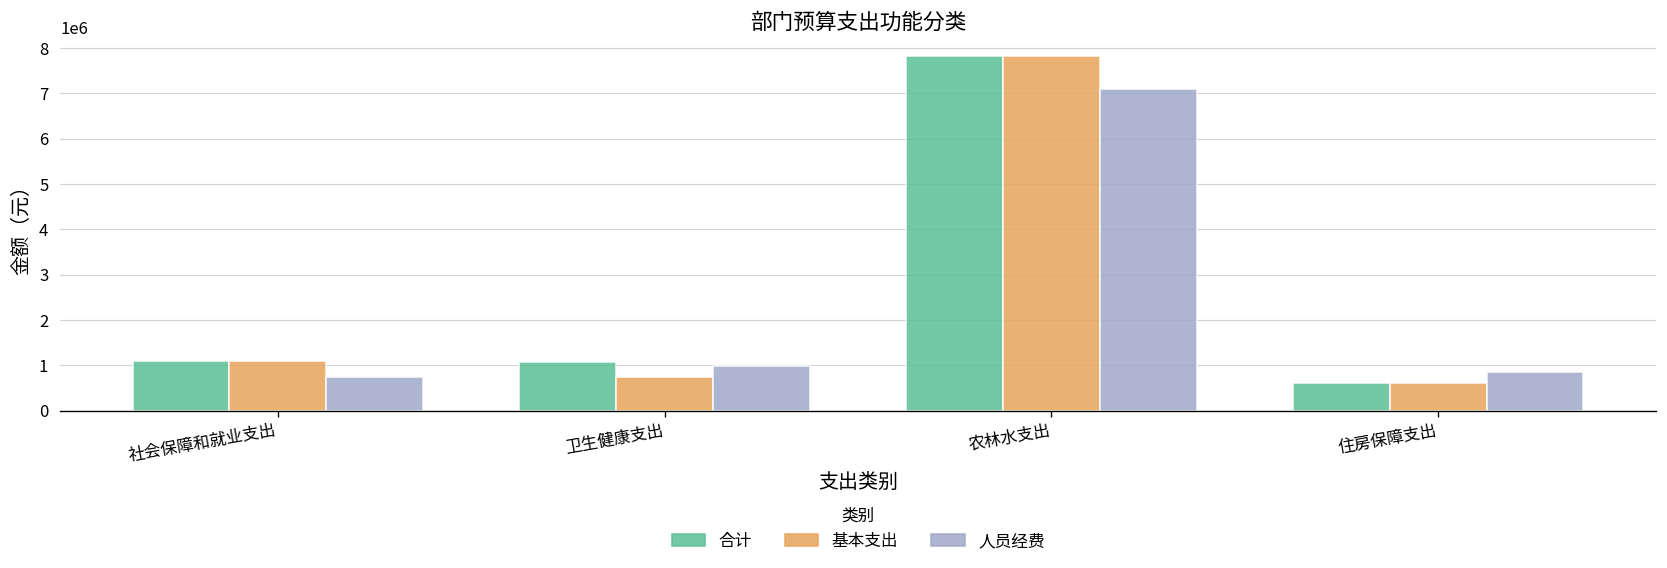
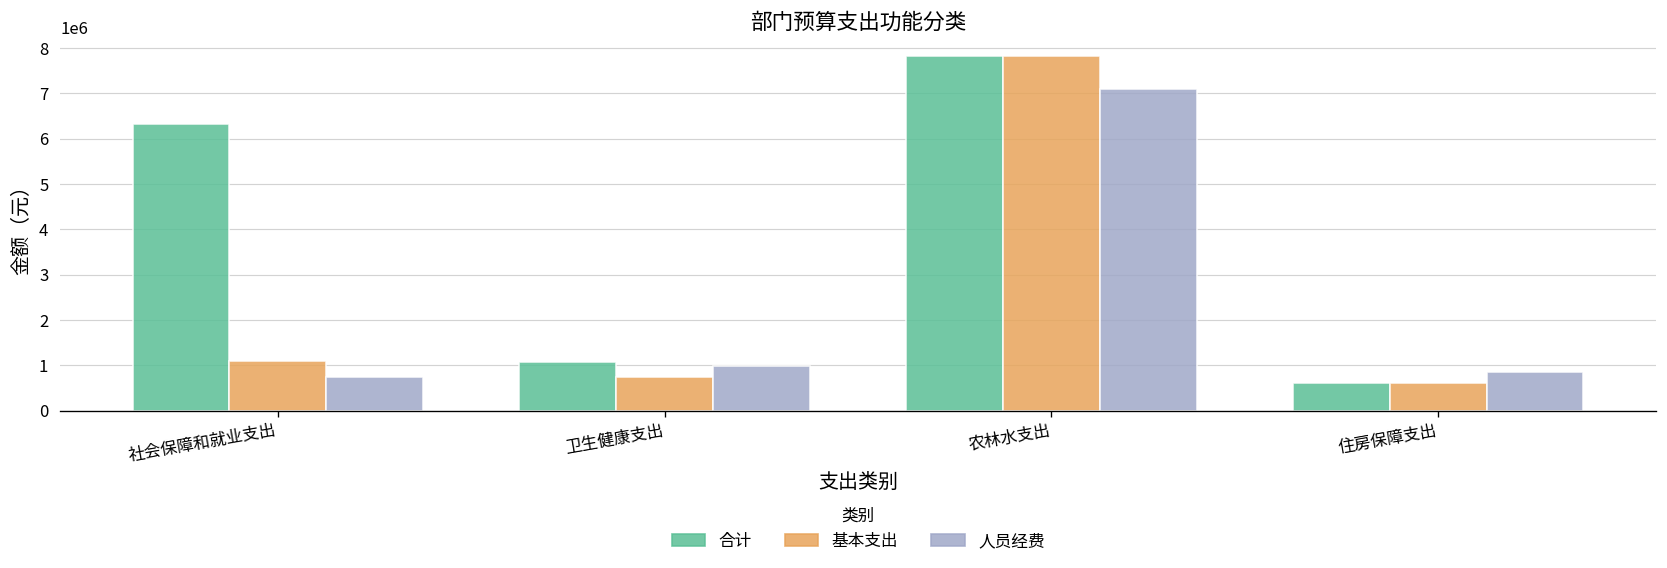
  {
    "合计": {
-     "社会保障和就业支出": 1100000,
+     "社会保障和就业支出": 6300000,
      "卫生健康支出": 1100000,
      "农林水支出": 7800000,
      "住房保障支出": 600000
    },
    "基本支出": {
      "社会保障和就业支出": 1100000,
      "卫生健康支出": 700000,
      "农林水支出": 7800000,
      "住房保障支出": 600000
    },
    "人员经费": {
      "社会保障和就业支出": 700000,
      "卫生健康支出": 1000000,
      "农林水支出": 7100000,
      "住房保障支出": 800000
    }
  }
